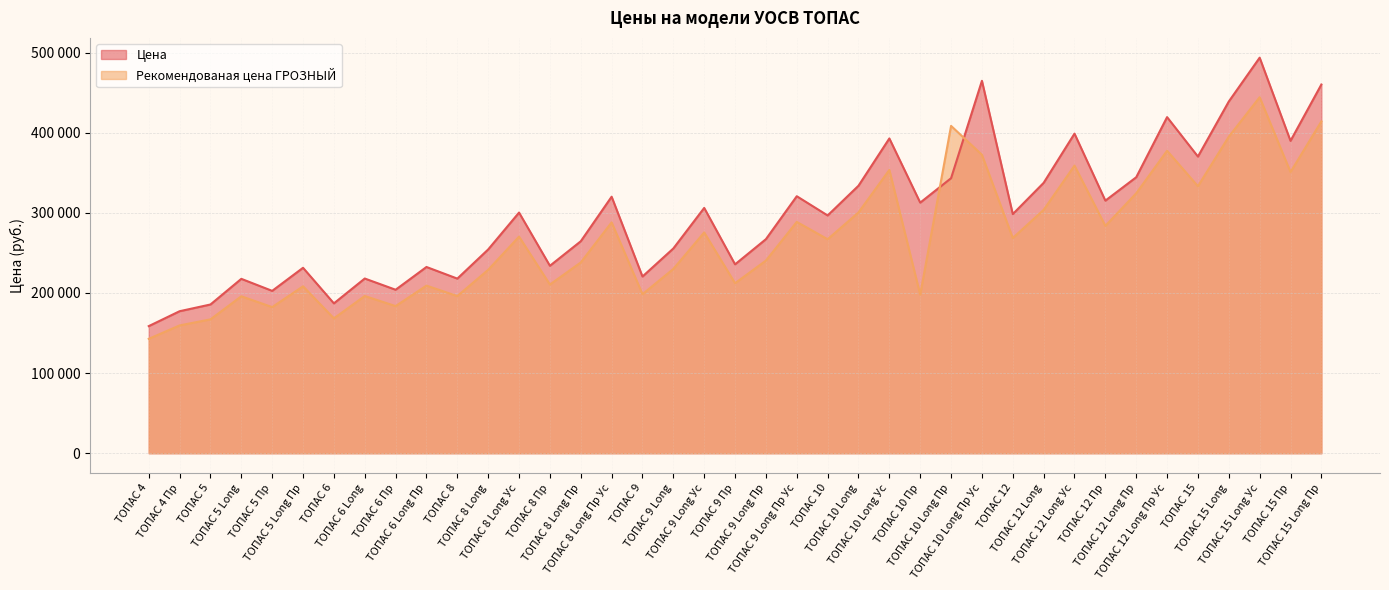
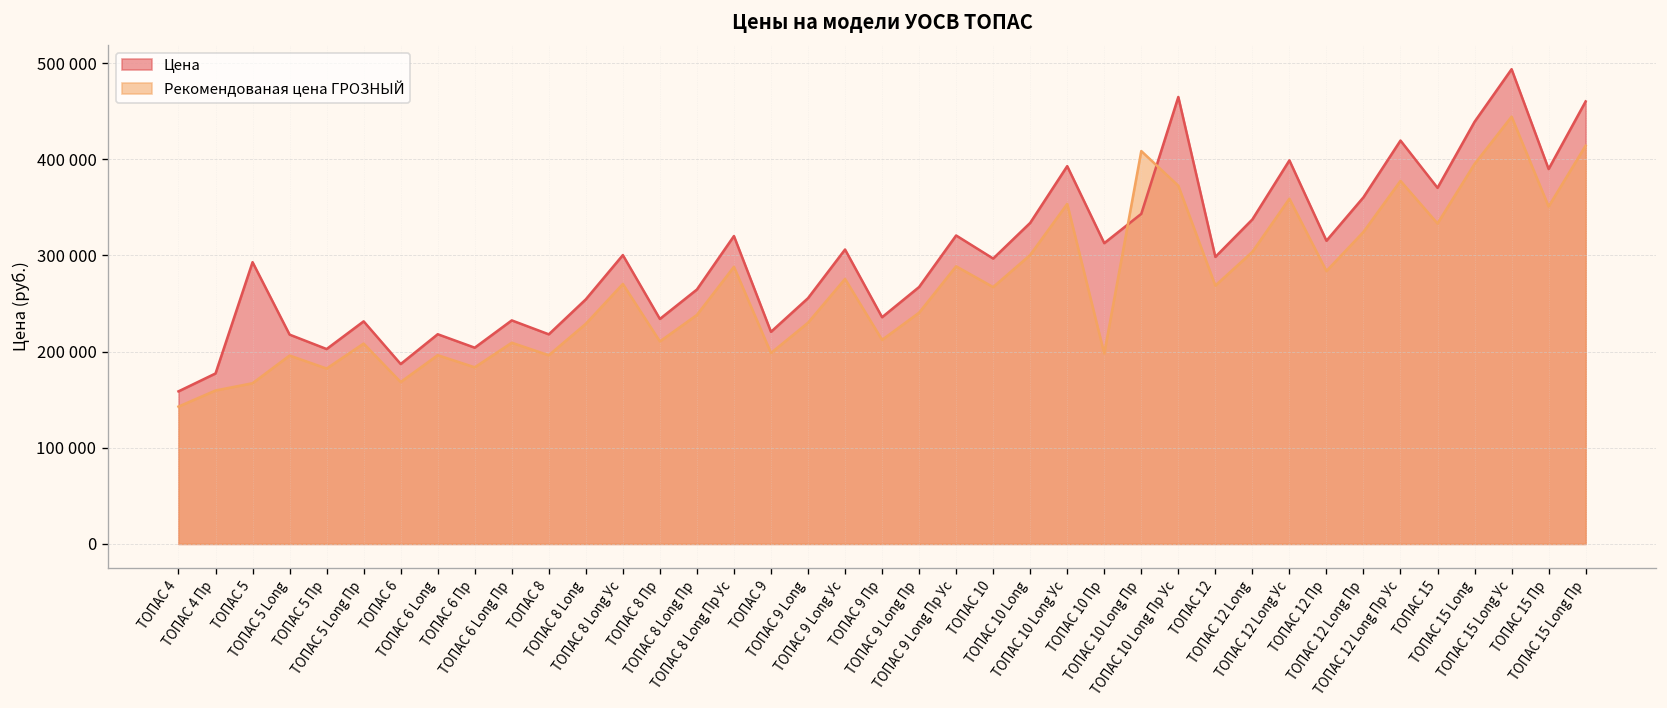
  {
    "Цена": {
      "ТОПАС 4": 160000,
      "ТОПАС 4 Пр": 180000,
-     "ТОПАС 5": 190000,
+     "ТОПАС 5": 290000,
      "ТОПАС 5 Long": 220000,
      "ТОПАС 5 Пр": 200000,
      "ТОПАС 5 Long Пр": 230000,
      "ТОПАС 6": 190000,
      "ТОПАС 6 Long": 220000,
      "ТОПАС 6 Пр": 200000,
      "ТОПАС 6 Long Пр": 230000,
      "ТОПАС 8": 220000,
      "ТОПАС 8 Long": 250000,
      "ТОПАС 8 Long Ус": 300000,
      "ТОПАС 8 Пр": 230000,
      "ТОПАС 8 Long Пр": 260000,
      "ТОПАС 8 Long Пр Ус": 320000,
      "ТОПАС 9": 220000,
      "ТОПАС 9 Long": 260000,
      "ТОПАС 9 Long Ус": 310000,
      "ТОПАС 9 Пр": 240000,
      "ТОПАС 9 Long Пр": 270000,
      "ТОПАС 9 Long Пр Ус": 320000,
      "ТОПАС 10": 300000,
      "ТОПАС 10 Long": 330000,
      "ТОПАС 10 Long Ус": 390000,
      "ТОПАС 10 Пр": 310000,
      "ТОПАС 10 Long Пр": 340000,
      "ТОПАС 10 Long Пр Ус": 460000,
      "ТОПАС 12": 300000,
      "ТОПАС 12 Long": 340000,
      "ТОПАС 12 Long Ус": 400000,
      "ТОПАС 12 Пр": 320000,
-     "ТОПАС 12 Long Пр": 340000,
+     "ТОПАС 12 Long Пр": 360000,
      "ТОПАС 12 Long Пр Ус": 420000,
      "ТОПАС 15": 370000,
      "ТОПАС 15 Long": 440000,
      "ТОПАС 15 Long Ус": 490000,
      "ТОПАС 15 Пр": 390000,
      "ТОПАС 15 Long Пр": 460000
    },
    "Рекомендованая цена ГРОЗНЫЙ": {
      "ТОПАС 4": 140000,
      "ТОПАС 4 Пр": 160000,
      "ТОПАС 5": 170000,
      "ТОПАС 5 Long": 200000,
      "ТОПАС 5 Пр": 180000,
      "ТОПАС 5 Long Пр": 210000,
      "ТОПАС 6": 170000,
      "ТОПАС 6 Long": 200000,
      "ТОПАС 6 Пр": 180000,
      "ТОПАС 6 Long Пр": 210000,
      "ТОПАС 8": 200000,
      "ТОПАС 8 Long": 230000,
      "ТОПАС 8 Long Ус": 270000,
      "ТОПАС 8 Пр": 210000,
      "ТОПАС 8 Long Пр": 240000,
      "ТОПАС 8 Long Пр Ус": 290000,
      "ТОПАС 9": 200000,
      "ТОПАС 9 Long": 230000,
      "ТОПАС 9 Long Ус": 280000,
      "ТОПАС 9 Пр": 210000,
      "ТОПАС 9 Long Пр": 240000,
      "ТОПАС 9 Long Пр Ус": 290000,
      "ТОПАС 10": 270000,
      "ТОПАС 10 Long": 300000,
      "ТОПАС 10 Long Ус": 350000,
      "ТОПАС 10 Пр": 200000,
      "ТОПАС 10 Long Пр": 410000,
      "ТОПАС 10 Long Пр Ус": 370000,
      "ТОПАС 12": 270000,
      "ТОПАС 12 Long": 300000,
      "ТОПАС 12 Long Ус": 360000,
      "ТОПАС 12 Пр": 280000,
      "ТОПАС 12 Long Пр": 320000,
      "ТОПАС 12 Long Пр Ус": 380000,
      "ТОПАС 15": 330000,
      "ТОПАС 15 Long": 400000,
      "ТОПАС 15 Long Ус": 440000,
      "ТОПАС 15 Пр": 350000,
      "ТОПАС 15 Long Пр": 410000
    }
  }
